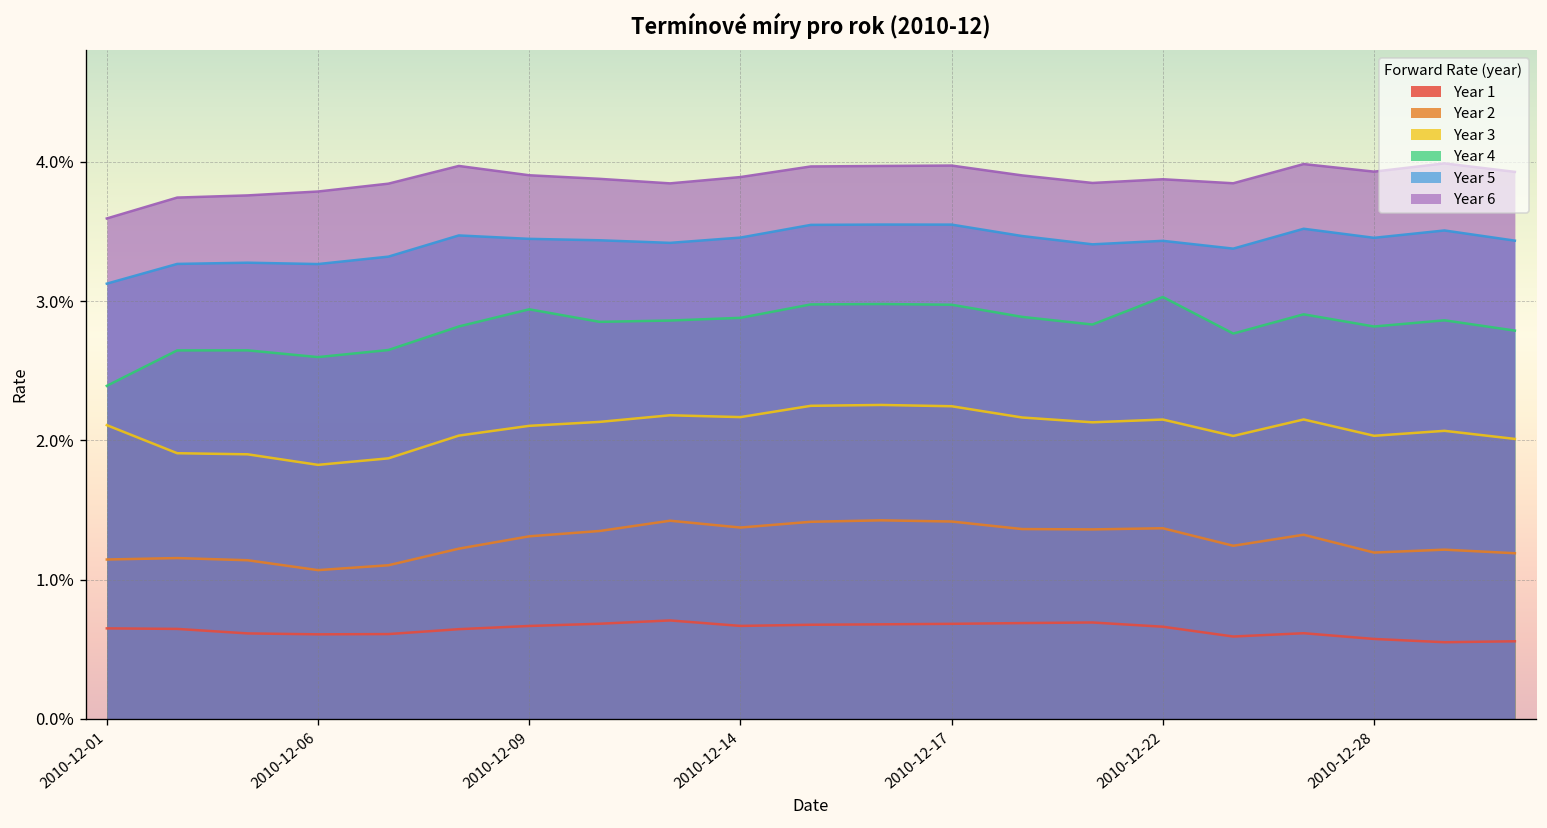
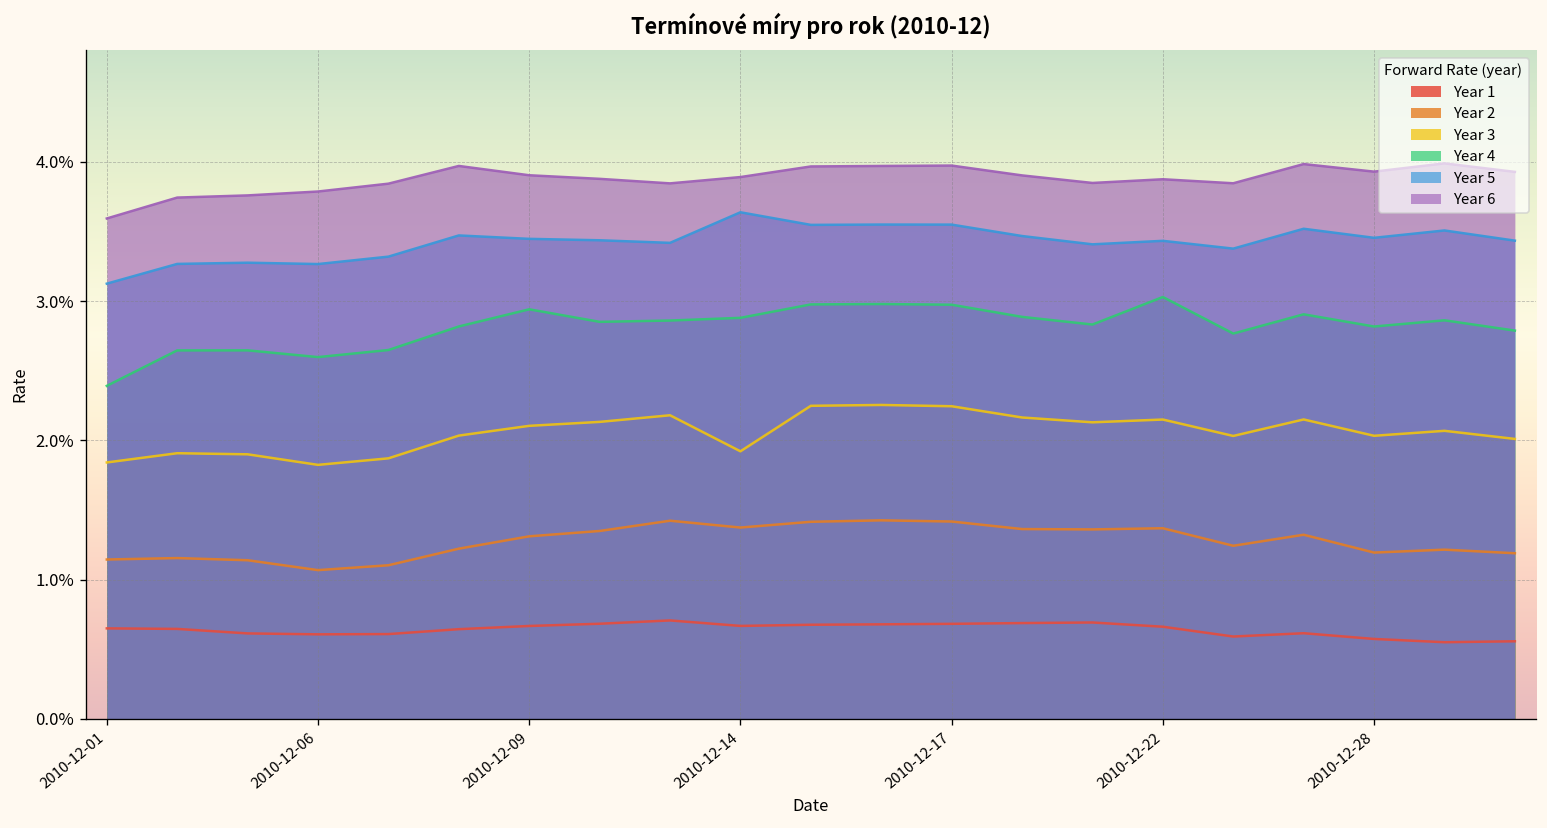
  {
    "Year 3": {
-     "2010-12-01": "2.11%",
+     "2010-12-01": "1.84%",
      "2010-12-06": "1.82%",
      "2010-12-09": "2.10%",
-     "2010-12-14": "2.17%",
+     "2010-12-14": "1.92%",
      "2010-12-17": "2.24%",
      "2010-12-22": "2.15%",
      "2010-12-28": "2.03%"
    },
    "Year 4": {
      "2010-12-01": "2.39%",
      "2010-12-06": "2.60%",
      "2010-12-09": "2.94%",
      "2010-12-14": "2.88%",
      "2010-12-17": "2.97%",
      "2010-12-22": "3.03%",
      "2010-12-28": "2.82%"
    },
    "Year 5": {
      "2010-12-01": "3.12%",
      "2010-12-06": "3.27%",
      "2010-12-09": "3.45%",
-     "2010-12-14": "3.46%",
+     "2010-12-14": "3.64%",
      "2010-12-17": "3.55%",
      "2010-12-22": "3.43%",
      "2010-12-28": "3.45%"
    },
    "Year 6": {
      "2010-12-01": "3.59%",
      "2010-12-06": "3.79%",
      "2010-12-09": "3.90%",
      "2010-12-14": "3.89%",
      "2010-12-17": "3.97%",
      "2010-12-22": "3.87%",
      "2010-12-28": "3.93%"
    }
  }
